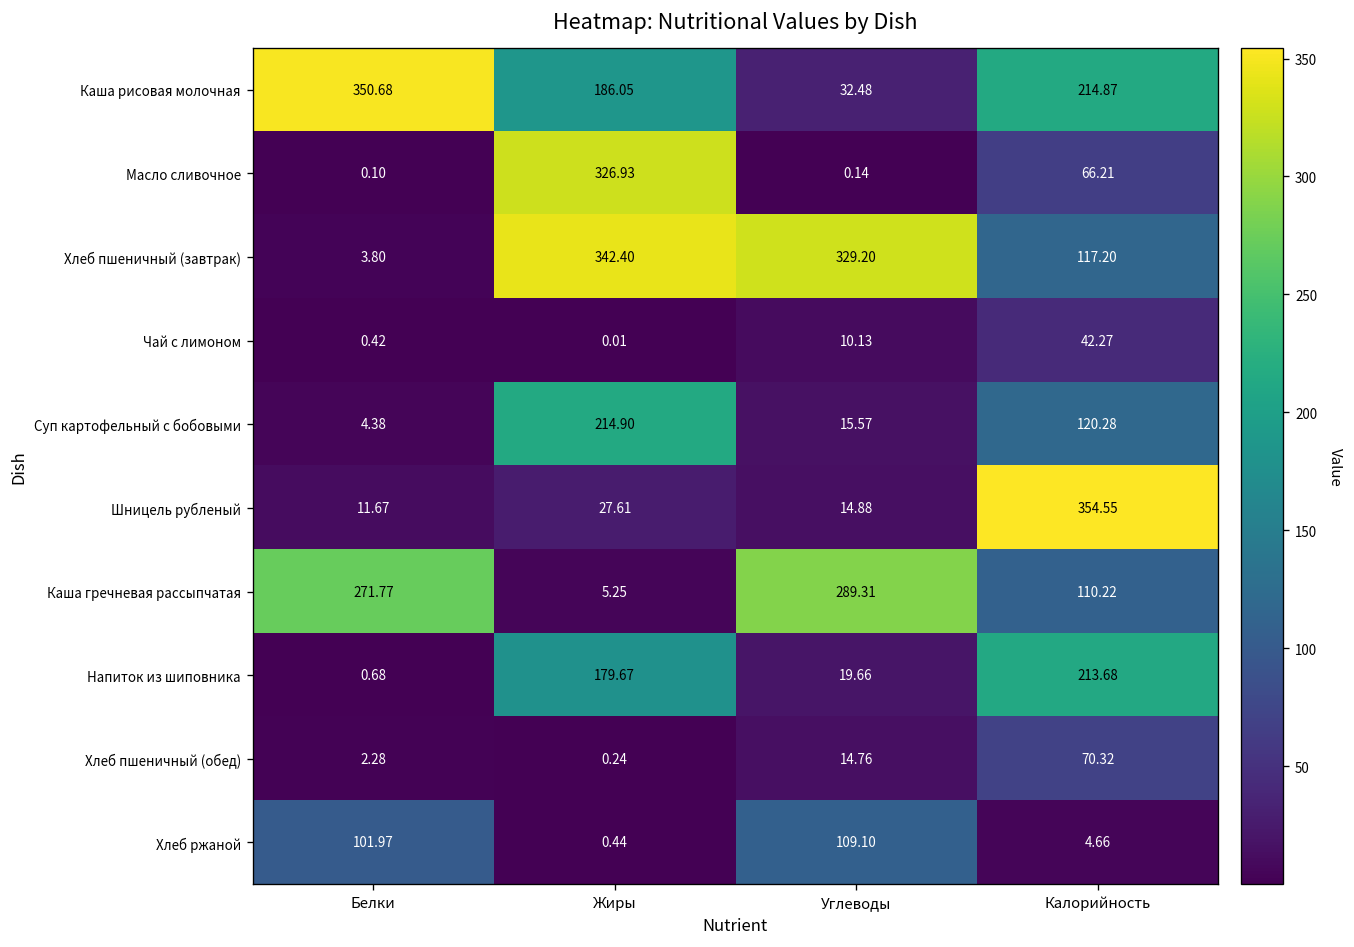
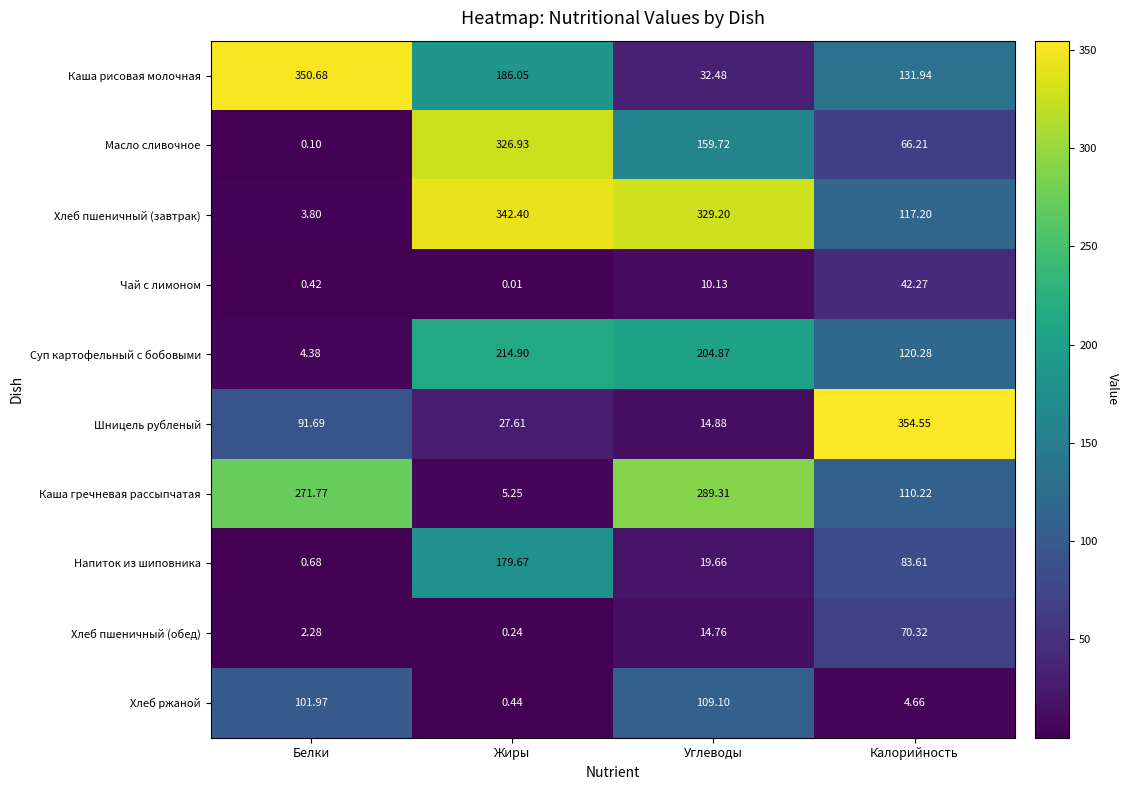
  {
    "Каша рисовая молочная": {
      "Белки": 350.68,
      "Жиры": 186.05,
      "Углеводы": 32.48,
-     "Калорийность": 214.87
+     "Калорийность": 131.94
    },
    "Масло сливочное": {
      "Белки": 0.10,
      "Жиры": 326.93,
-     "Углеводы": 0.14,
+     "Углеводы": 159.72,
      "Калорийность": 66.21
    },
    "Хлеб пшеничный (завтрак)": {
      "Белки": 3.80,
      "Жиры": 342.40,
      "Углеводы": 329.20,
      "Калорийность": 117.20
    },
    "Чай с лимоном": {
      "Белки": 0.42,
      "Жиры": 0.01,
      "Углеводы": 10.13,
      "Калорийность": 42.27
    },
    "Суп картофельный с бобовыми": {
      "Белки": 4.38,
      "Жиры": 214.90,
-     "Углеводы": 15.57,
+     "Углеводы": 204.87,
      "Калорийность": 120.28
    },
    "Шницель рубленый": {
-     "Белки": 11.67,
+     "Белки": 91.69,
      "Жиры": 27.61,
      "Углеводы": 14.88,
      "Калорийность": 354.55
    },
    "Каша гречневая рассыпчатая": {
      "Белки": 271.77,
      "Жиры": 5.25,
      "Углеводы": 289.31,
      "Калорийность": 110.22
    },
    "Напиток из шиповника": {
      "Белки": 0.68,
      "Жиры": 179.67,
      "Углеводы": 19.66,
-     "Калорийность": 213.68
+     "Калорийность": 83.61
    },
    "Хлеб пшеничный (обед)": {
      "Белки": 2.28,
      "Жиры": 0.24,
      "Углеводы": 14.76,
      "Калорийность": 70.32
    },
    "Хлеб ржаной": {
      "Белки": 101.97,
      "Жиры": 0.44,
      "Углеводы": 109.10,
      "Калорийность": 4.66
    }
  }
